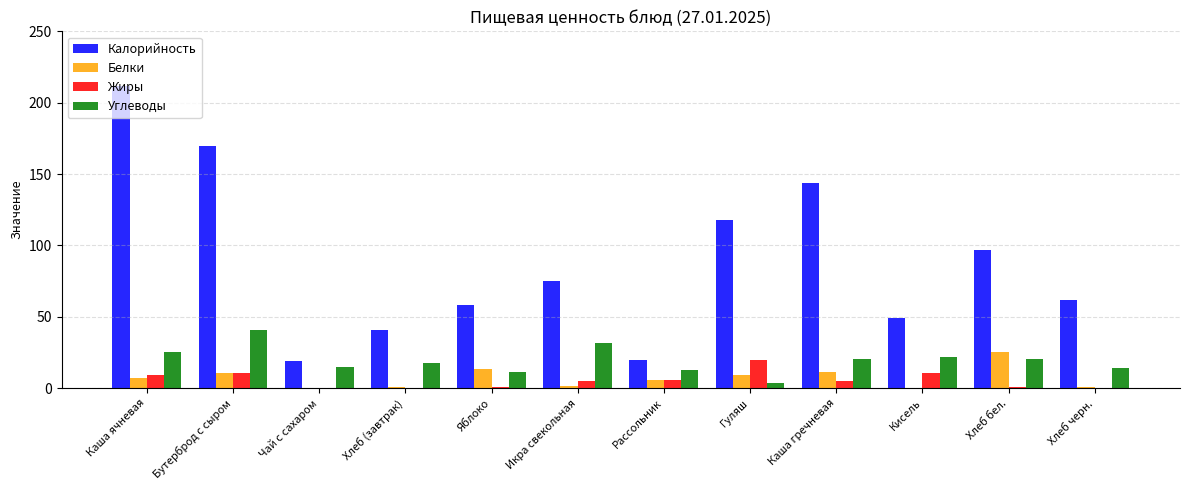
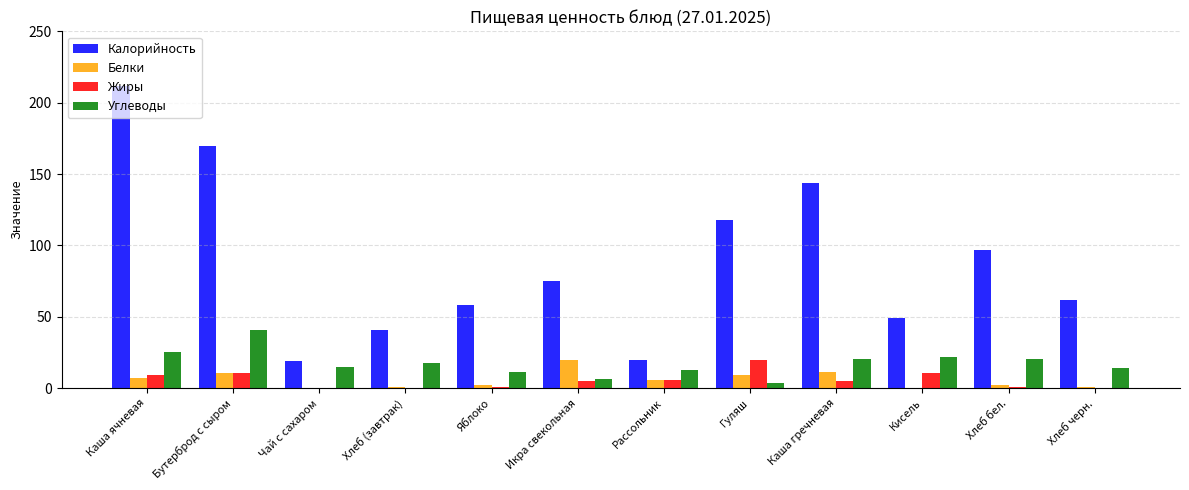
  {
    "Калорийность": {
      "Бутерброд с сыром": 170,
      "Чай с сахаром": 19,
      "Хлеб (завтрак)": 41,
      "Яблоко": 58,
      "Икра свекольная": 75,
      "Рассольник": 20,
      "Гуляш": 118,
      "Каша гречневая": 144,
      "Кисель": 49,
      "Хлеб бел.": 97,
      "Хлеб черн.": 62
    },
    "Белки": {
      "Каша ячневая": 7,
      "Бутерброд с сыром": 11,
-     "Яблоко": 13,
-     "Икра свекольная": 1,
+     "Яблоко": 2,
+     "Икра свекольная": 19,
      "Рассольник": 6,
      "Гуляш": 9,
      "Каша гречневая": 11,
-     "Хлеб бел.": 25
+     "Хлеб бел.": 3
    },
    "Жиры": {
      "Каша ячневая": 9,
      "Бутерброд с сыром": 11,
      "Чай с сахаром": 0,
      "Икра свекольная": 5,
      "Рассольник": 6,
      "Гуляш": 20,
      "Каша гречневая": 5,
      "Кисель": 11
    },
    "Углеводы": {
      "Каша ячневая": 25,
      "Бутерброд с сыром": 40,
      "Чай с сахаром": 15,
      "Хлеб (завтрак)": 18,
      "Яблоко": 11,
-     "Икра свекольная": 32,
+     "Икра свекольная": 6,
      "Рассольник": 13,
      "Гуляш": 3,
      "Каша гречневая": 21,
      "Кисель": 22,
      "Хлеб бел.": 20,
      "Хлеб черн.": 14
    }
  }
